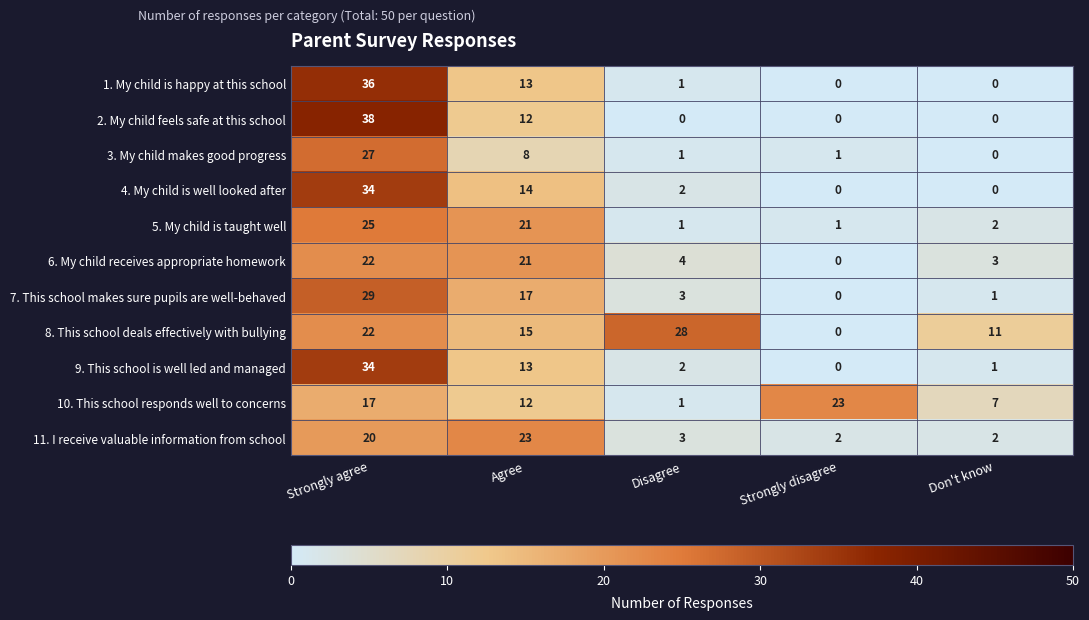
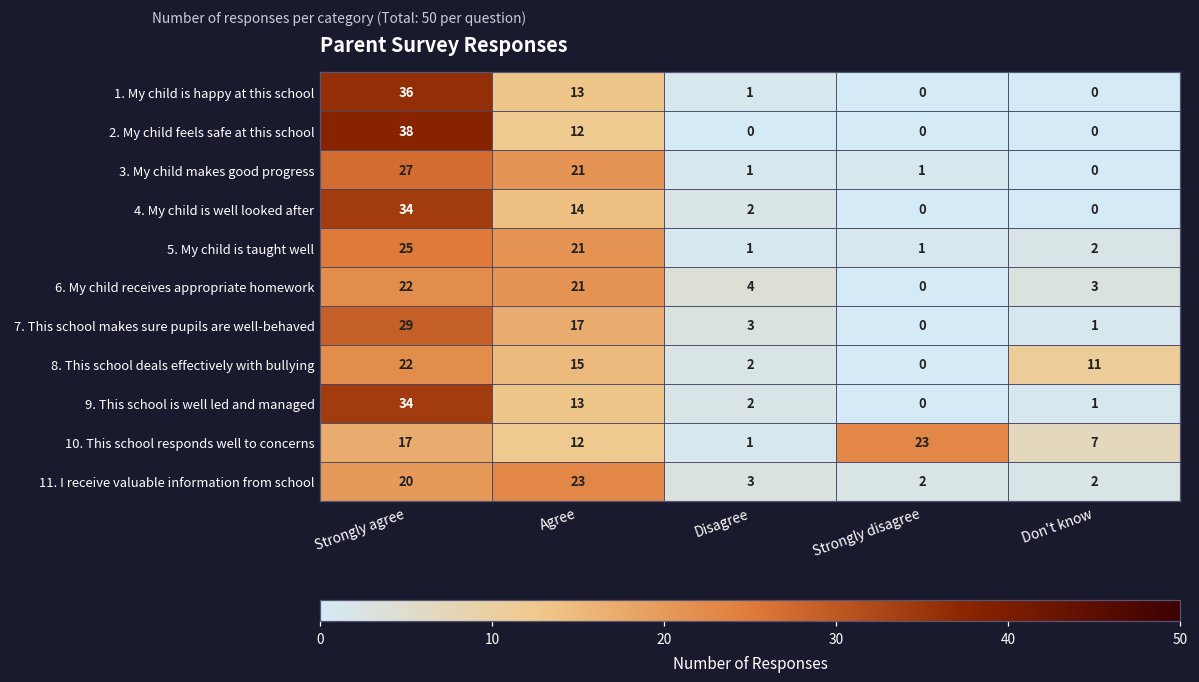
  {
    "1. My child is happy at this school": {
      "Strongly agree": 36,
      "Agree": 13,
      "Disagree": 1,
      "Strongly disagree": 0,
      "Don't know": 0
    },
    "2. My child feels safe at this school": {
      "Strongly agree": 38,
      "Agree": 12,
      "Disagree": 0,
      "Strongly disagree": 0,
      "Don't know": 0
    },
    "3. My child makes good progress": {
      "Strongly agree": 27,
-     "Agree": 8,
+     "Agree": 21,
      "Disagree": 1,
      "Strongly disagree": 1,
      "Don't know": 0
    },
    "4. My child is well looked after": {
      "Strongly agree": 34,
      "Agree": 14,
      "Disagree": 2,
      "Strongly disagree": 0,
      "Don't know": 0
    },
    "5. My child is taught well": {
      "Strongly agree": 25,
      "Agree": 21,
      "Disagree": 1,
      "Strongly disagree": 1,
      "Don't know": 2
    },
    "6. My child receives appropriate homework": {
      "Strongly agree": 22,
      "Agree": 21,
      "Disagree": 4,
      "Strongly disagree": 0,
      "Don't know": 3
    },
    "7. This school makes sure pupils are well-behaved": {
      "Strongly agree": 29,
      "Agree": 17,
      "Disagree": 3,
      "Strongly disagree": 0,
      "Don't know": 1
    },
    "8. This school deals effectively with bullying": {
      "Strongly agree": 22,
      "Agree": 15,
-     "Disagree": 28,
+     "Disagree": 2,
      "Strongly disagree": 0,
      "Don't know": 11
    },
    "9. This school is well led and managed": {
      "Strongly agree": 34,
      "Agree": 13,
      "Disagree": 2,
      "Strongly disagree": 0,
      "Don't know": 1
    },
    "10. This school responds well to concerns": {
      "Strongly agree": 17,
      "Agree": 12,
      "Disagree": 1,
      "Strongly disagree": 23,
      "Don't know": 7
    },
    "11. I receive valuable information from school": {
      "Strongly agree": 20,
      "Agree": 23,
      "Disagree": 3,
      "Strongly disagree": 2,
      "Don't know": 2
    }
  }
